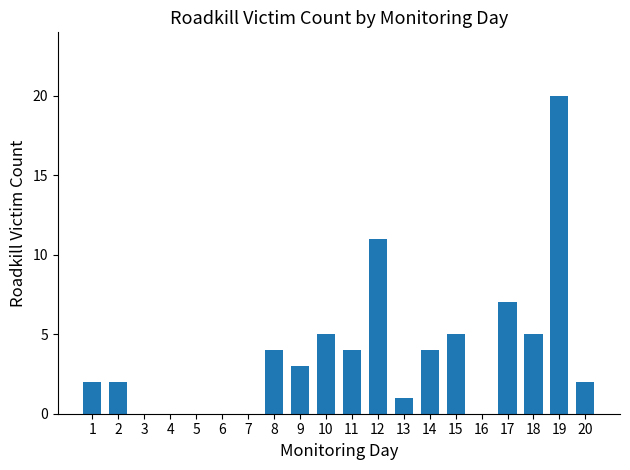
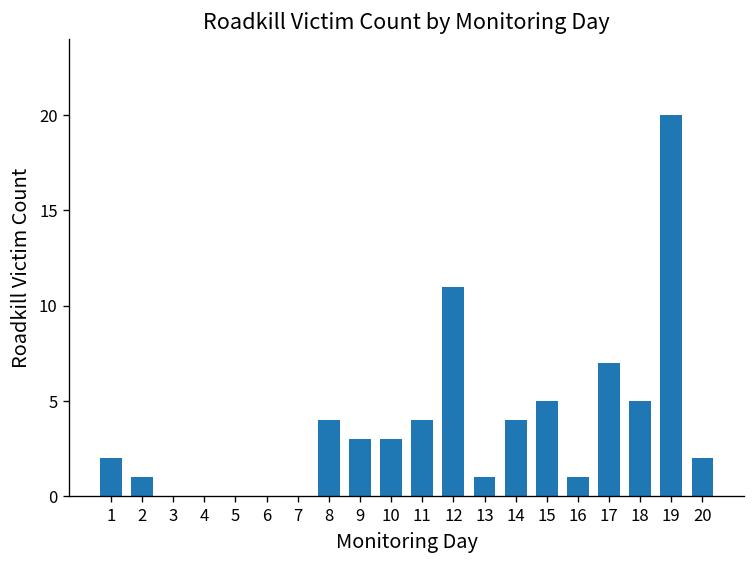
  {
    "1": 2,
-   "2": 2,
+   "2": 1,
    "3": 0,
    "4": 0,
    "5": 0,
    "6": 0,
    "7": 0,
    "8": 4,
    "9": 3,
-   "10": 5,
+   "10": 3,
    "11": 4,
    "12": 11,
    "13": 1,
    "14": 4,
    "15": 5,
-   "16": 0,
+   "16": 1,
    "17": 7,
    "18": 5,
    "19": 20,
    "20": 2
  }
